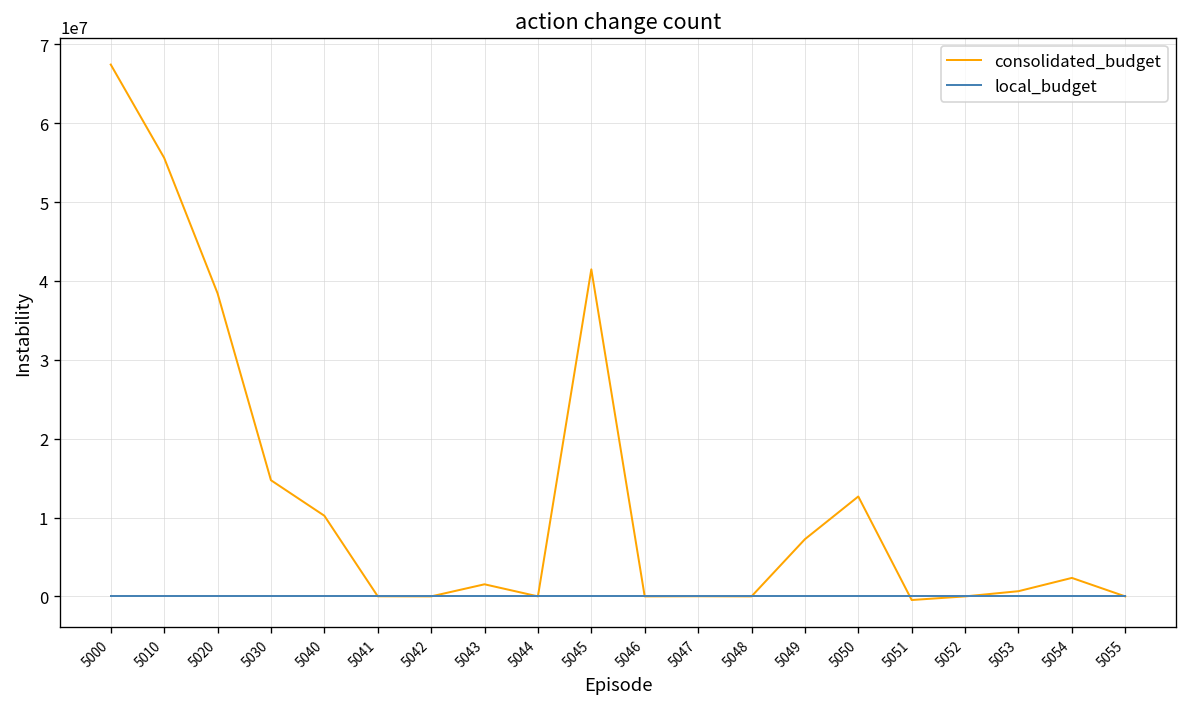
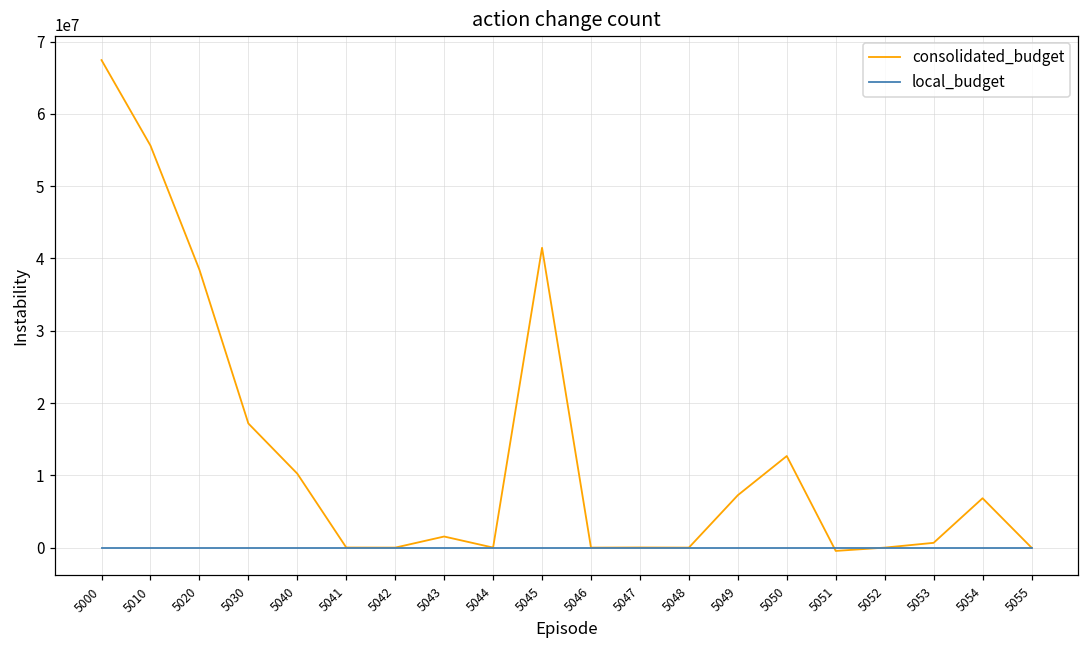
  {
    "consolidated_budget": {
      "5000": 67000000,
      "5010": 56000000,
      "5020": 38000000,
-     "5030": 15000000,
+     "5030": 17000000,
      "5040": 10000000,
      "5043": 2000000,
      "5045": 41000000,
      "5049": 7000000,
      "5050": 13000000,
      "5051": 0,
      "5053": 1000000,
-     "5054": 2000000
+     "5054": 7000000
    },
    "local_budget": {
      "5000": 0,
      "5010": 0,
      "5020": 0,
      "5030": 0,
      "5040": 0,
      "5043": 0,
      "5045": 0,
      "5049": 0,
      "5050": 0,
      "5051": 0,
      "5053": 0,
      "5054": 0
    }
  }
